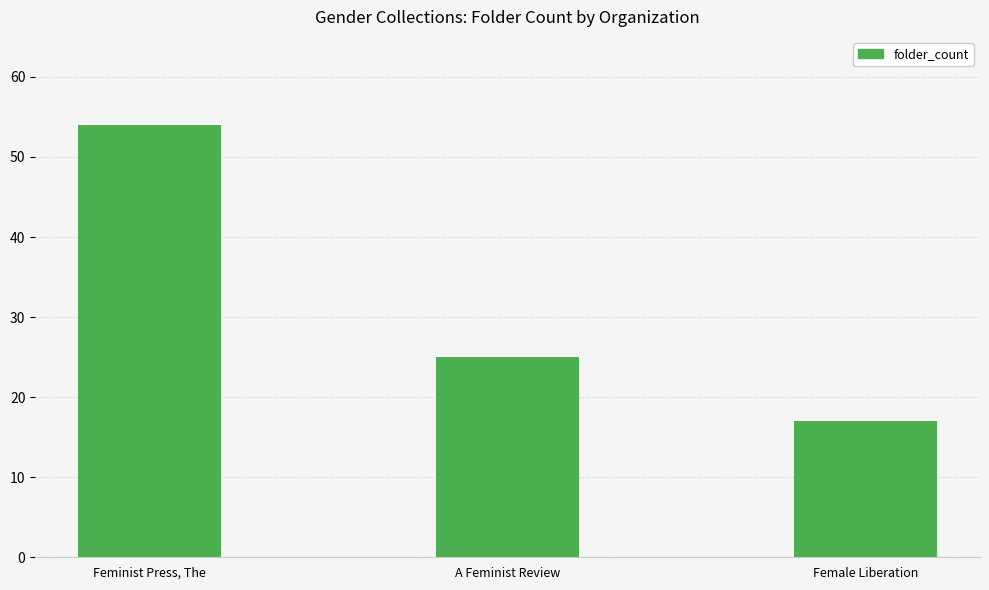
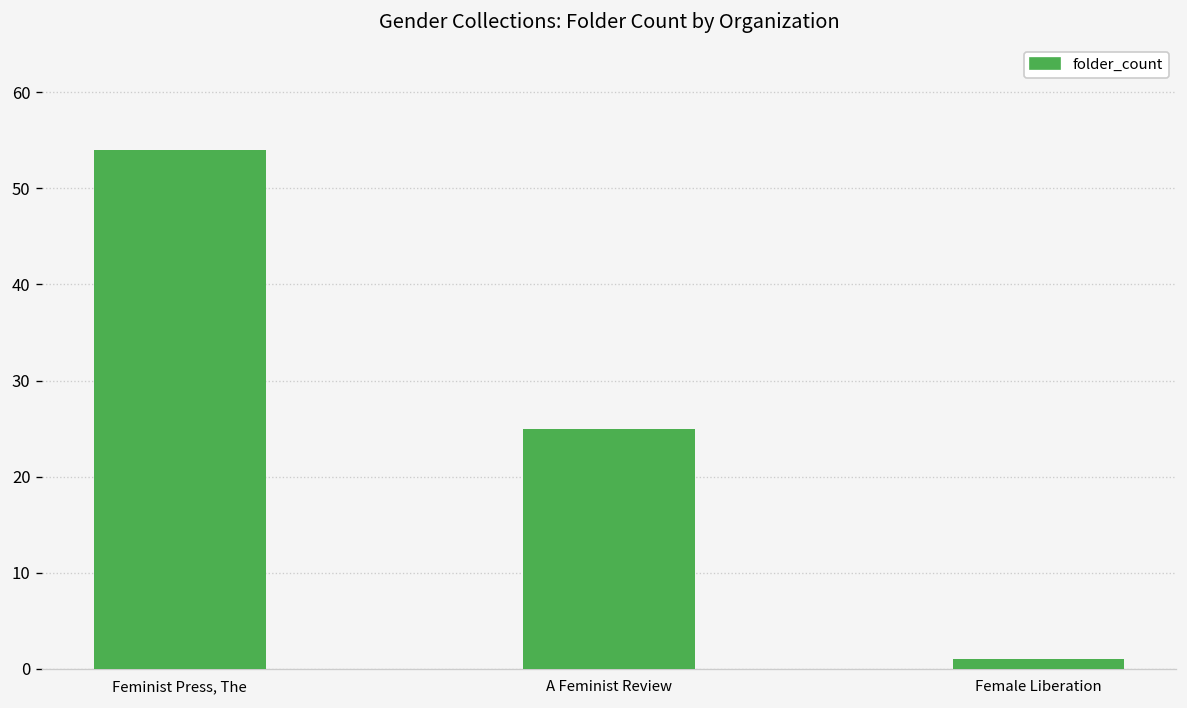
  {
    "Feminist Press, The": 54,
    "A Feminist Review": 25,
-   "Female Liberation": 17
+   "Female Liberation": 1
  }
